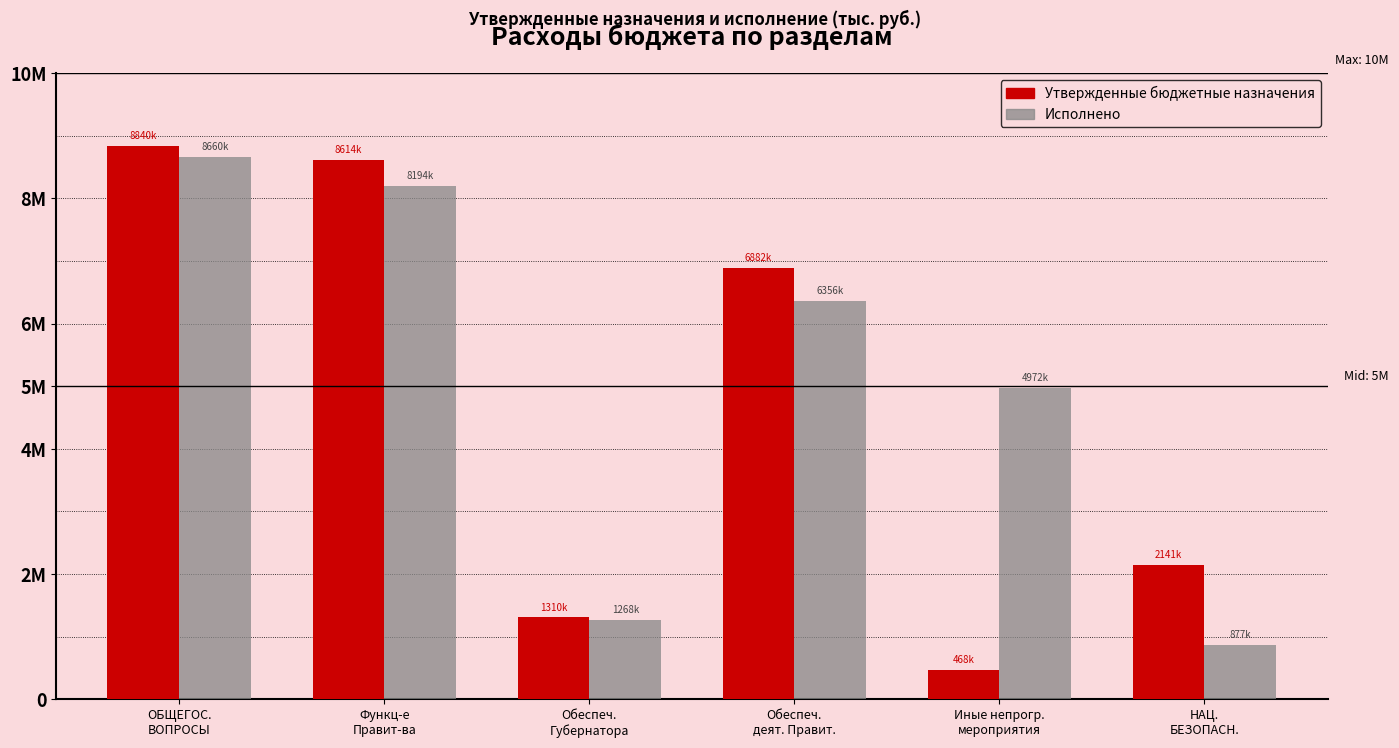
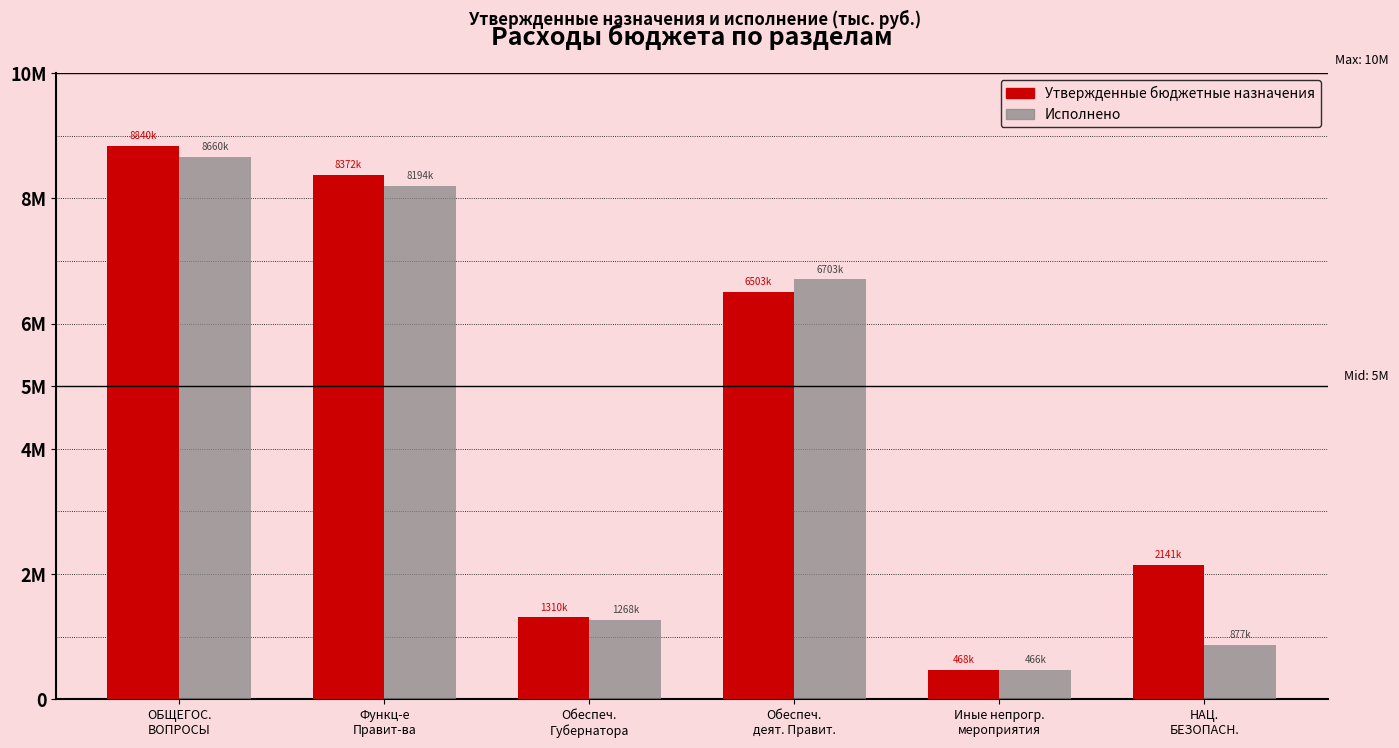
  {
    "Утвержденные бюджетные назначения": {
      "ОБЩЕГОС. ВОПРОСЫ": "8840k",
-     "Функц-е Правит-ва": "8614k",
+     "Функц-е Правит-ва": "8372k",
      "Обеспеч. Губернатора": "1310k",
-     "Обеспеч. деят. Правит.": "6882k",
+     "Обеспеч. деят. Правит.": "6503k",
      "Иные непрогр. мероприятия": "468k",
      "НАЦ. БЕЗОПАСН.": "2141k"
    },
    "Исполнено": {
      "ОБЩЕГОС. ВОПРОСЫ": "8660k",
      "Функц-е Правит-ва": "8194k",
      "Обеспеч. Губернатора": "1268k",
-     "Обеспеч. деят. Правит.": "6356k",
-     "Иные непрогр. мероприятия": "4972k",
+     "Обеспеч. деят. Правит.": "6703k",
+     "Иные непрогр. мероприятия": "466k",
      "НАЦ. БЕЗОПАСН.": "877k"
    }
  }
